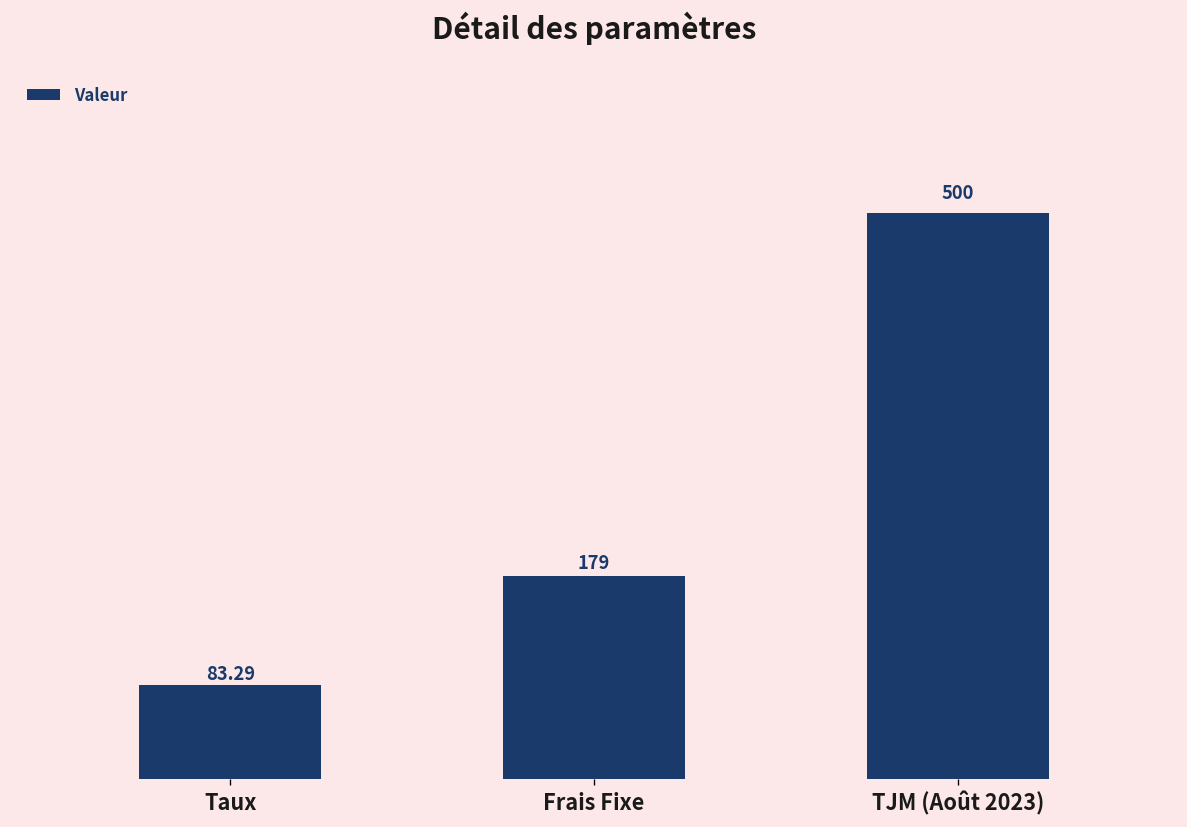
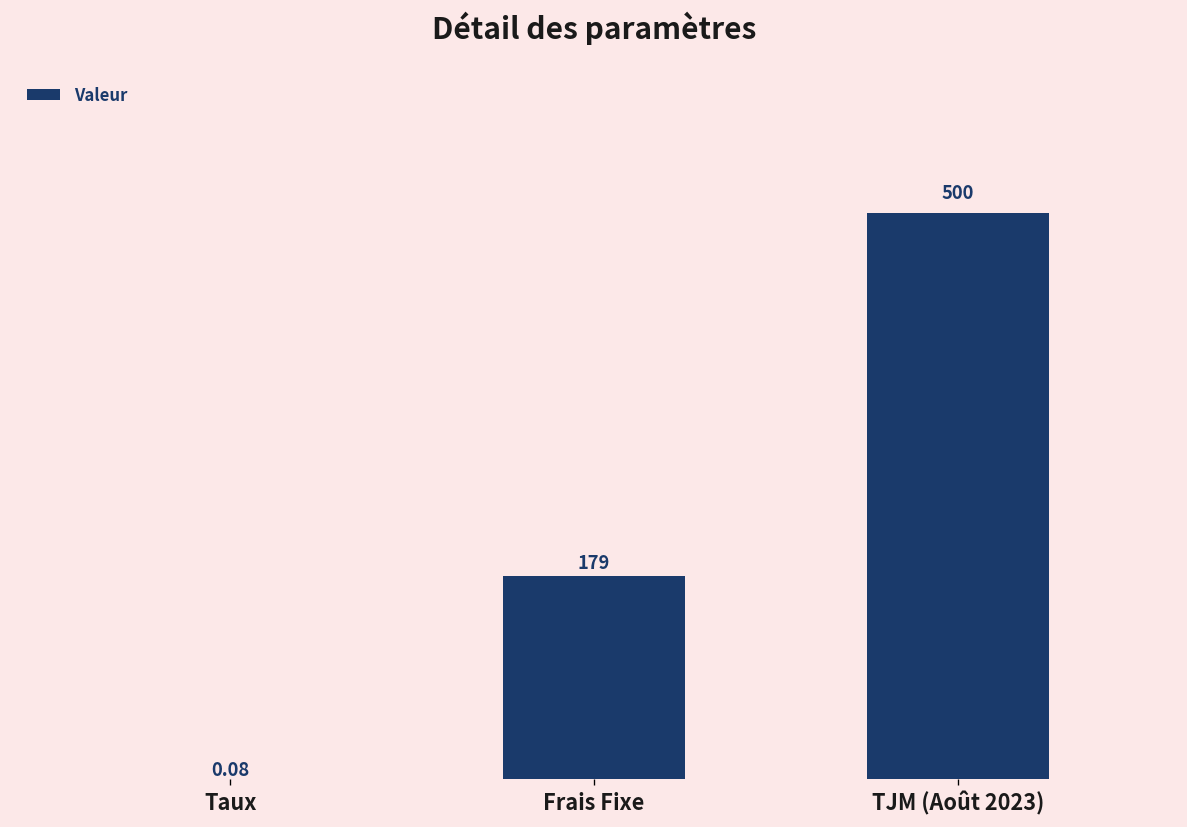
  {
-   "Taux": 83.29,
+   "Taux": 0.08,
    "Frais Fixe": 179,
    "TJM (Août 2023)": 500
  }
